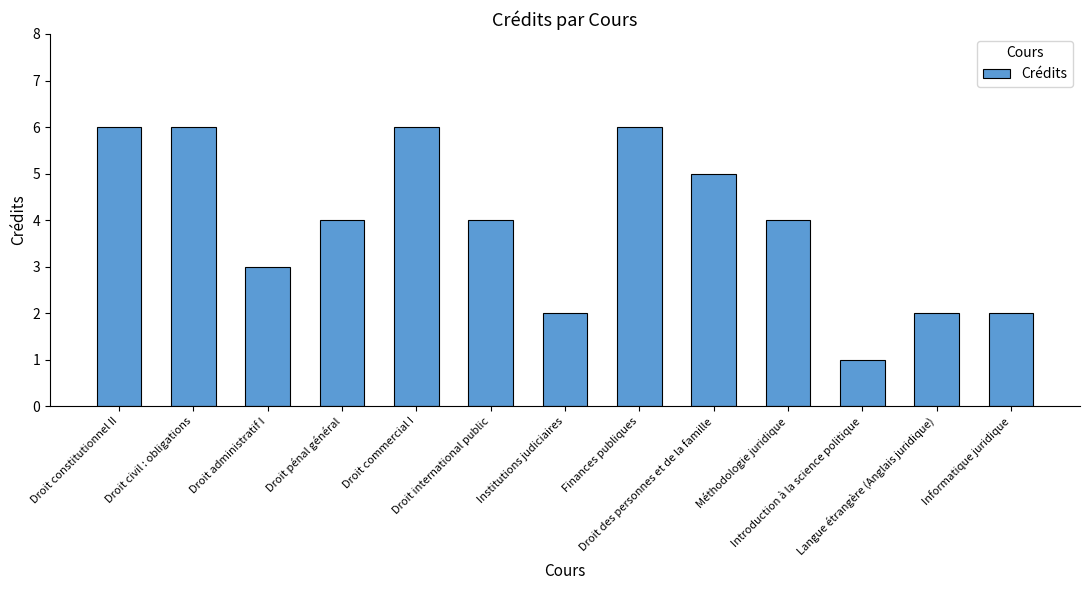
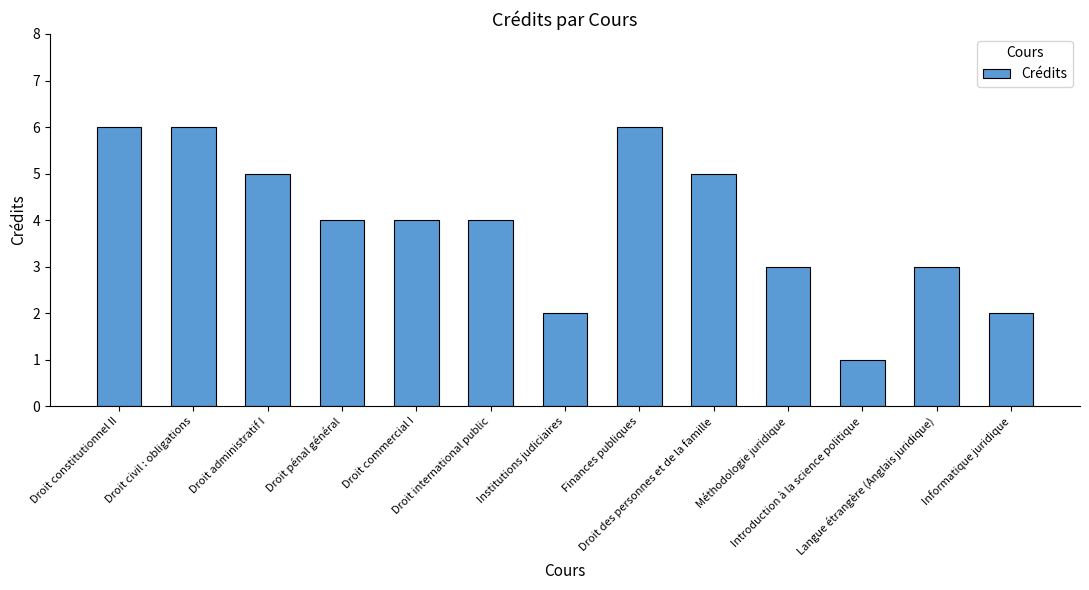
  {
    "Droit constitutionnel II": 6,
    "Droit civil : obligations": 6,
-   "Droit administratif I": 3,
+   "Droit administratif I": 5,
    "Droit pénal général": 4,
-   "Droit commercial I": 6,
+   "Droit commercial I": 4,
    "Droit international public": 4,
    "Institutions judiciaires": 2,
    "Finances publiques": 6,
    "Droit des personnes et de la famille": 5,
-   "Méthodologie juridique": 4,
+   "Méthodologie juridique": 3,
    "Introduction à la science politique": 1,
-   "Langue étrangère (Anglais juridique)": 2,
+   "Langue étrangère (Anglais juridique)": 3,
    "Informatique juridique": 2
  }
